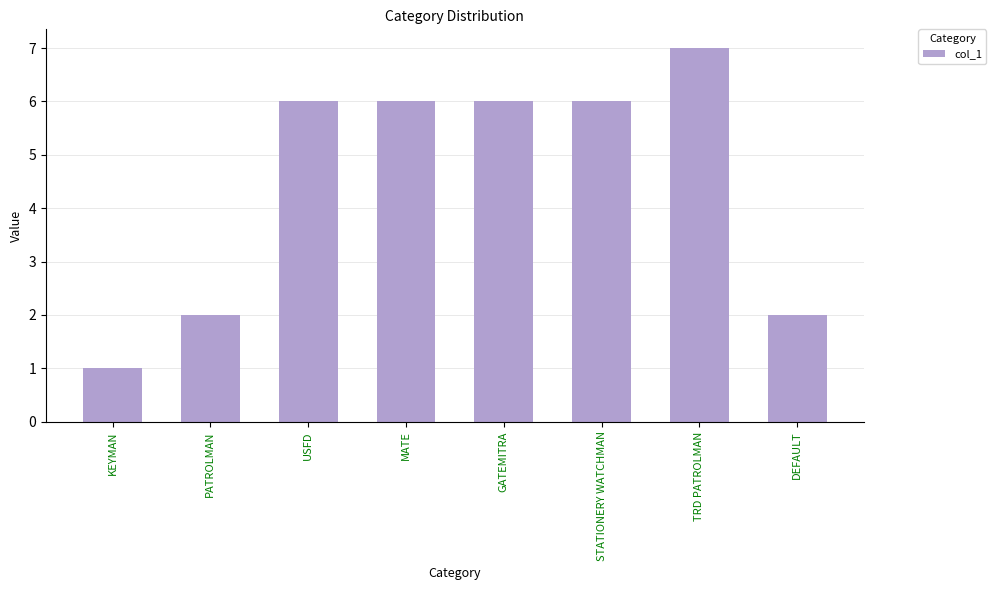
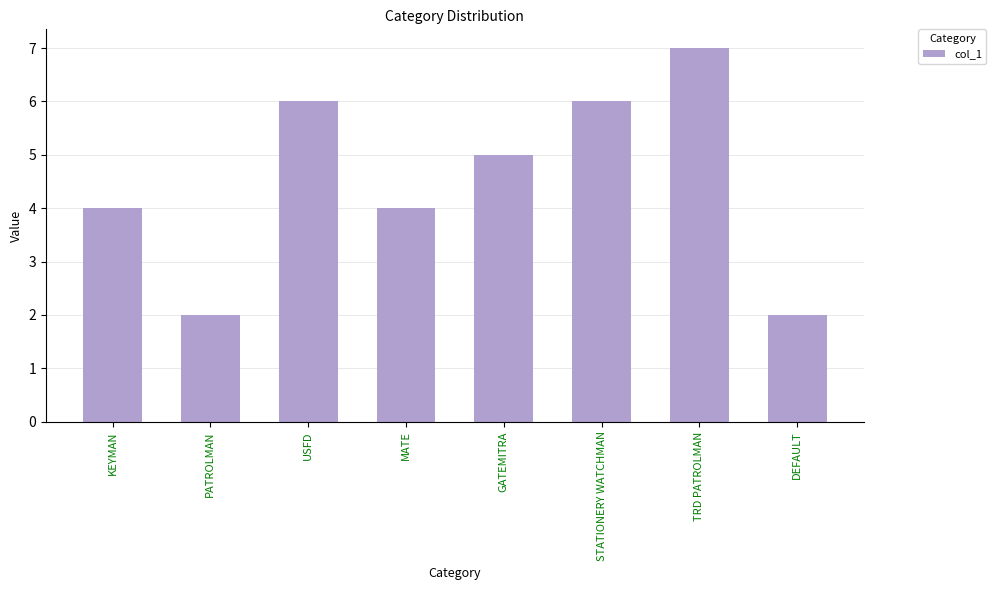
  {
-   "KEYMAN": 1,
+   "KEYMAN": 4,
    "PATROLMAN": 2,
    "USFD": 6,
-   "MATE": 6,
-   "GATEMITRA": 6,
+   "MATE": 4,
+   "GATEMITRA": 5,
    "STATIONERY WATCHMAN": 6,
    "TRD PATROLMAN": 7,
    "DEFAULT": 2
  }
